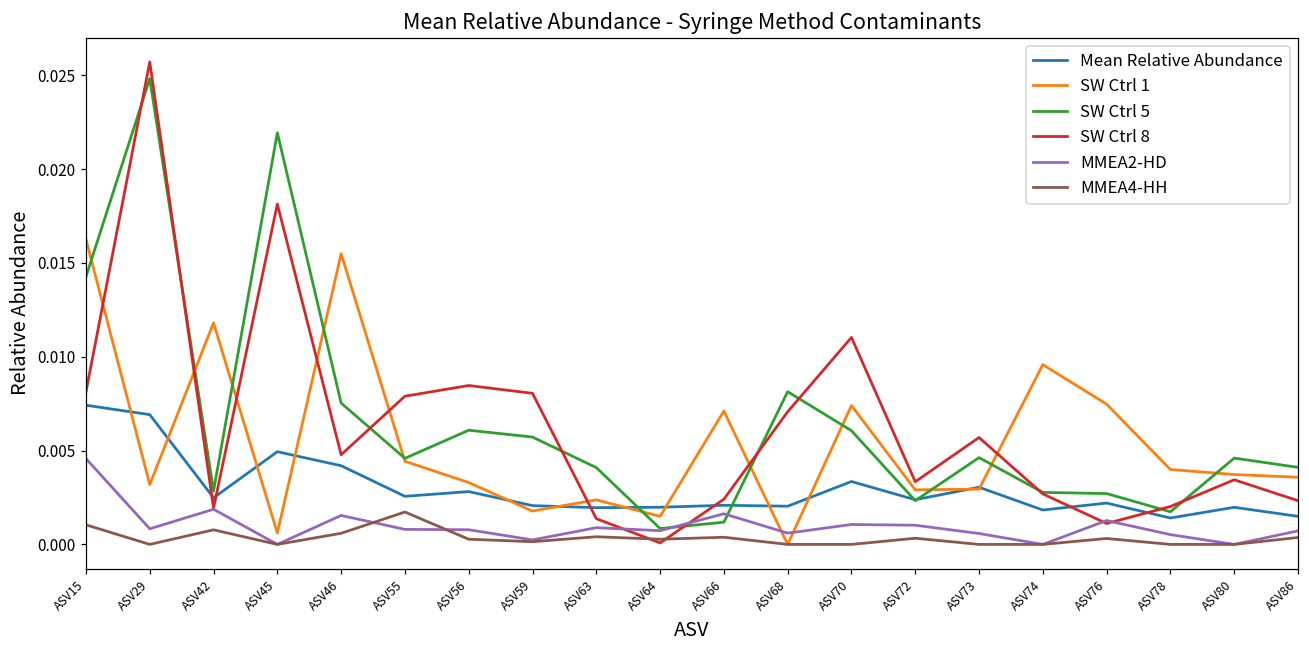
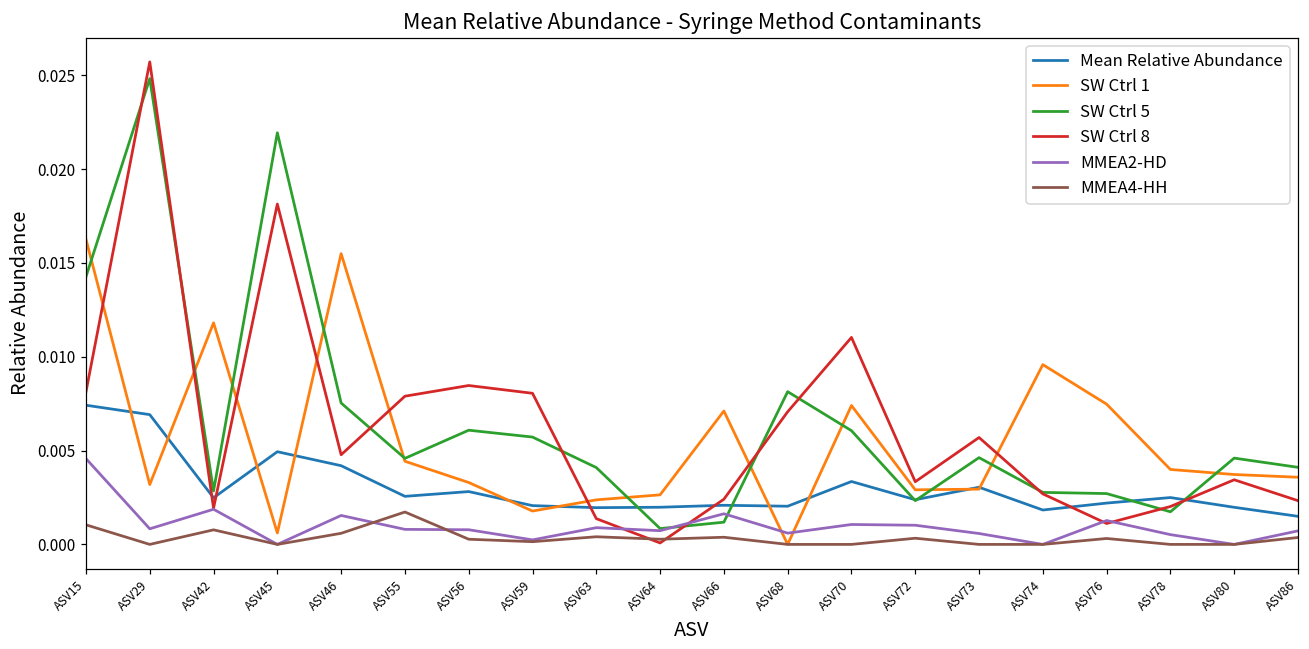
  {
    "Mean Relative Abundance": {
      "ASV15": 0.0074,
      "ASV29": 0.0069,
      "ASV42": 0.0025,
      "ASV45": 0.0049,
      "ASV46": 0.0042,
      "ASV55": 0.0026,
      "ASV56": 0.0028,
      "ASV59": 0.0021,
      "ASV63": 0.0020,
      "ASV64": 0.0020,
      "ASV66": 0.0021,
      "ASV68": 0.0020,
      "ASV70": 0.0034,
      "ASV74": 0.0018,
      "ASV76": 0.0022,
-     "ASV78": 0.0014,
+     "ASV78": 0.0025,
      "ASV80": 0.0020,
      "ASV86": 0.0015
    },
    "SW Ctrl 1": {
      "ASV15": 0.0163,
      "ASV29": 0.0032,
      "ASV42": 0.0118,
      "ASV45": 0.0006,
      "ASV46": 0.0155,
      "ASV55": 0.0044,
      "ASV56": 0.0033,
      "ASV59": 0.0018,
      "ASV63": 0.0024,
-     "ASV64": 0.0015,
+     "ASV64": 0.0026,
      "ASV66": 0.0071,
      "ASV70": 0.0074,
      "ASV72": 0.0029,
      "ASV74": 0.0096,
      "ASV76": 0.0075,
      "ASV78": 0.0040,
      "ASV80": 0.0037,
      "ASV86": 0.0036
    },
    "SW Ctrl 5": {
      "ASV15": 0.0143,
      "ASV29": 0.0248,
      "ASV42": 0.0028,
      "ASV45": 0.0219,
      "ASV46": 0.0075,
      "ASV55": 0.0046,
      "ASV56": 0.0061,
      "ASV59": 0.0057,
      "ASV63": 0.0041,
      "ASV66": 0.0012,
      "ASV68": 0.0081,
      "ASV70": 0.0061,
      "ASV73": 0.0046,
      "ASV76": 0.0027,
      "ASV78": 0.0017,
      "ASV80": 0.0046,
      "ASV86": 0.0041
    },
    "SW Ctrl 8": {
      "ASV15": 0.0081,
      "ASV29": 0.0257,
      "ASV45": 0.0181,
      "ASV46": 0.0048,
      "ASV55": 0.0079,
      "ASV56": 0.0085,
      "ASV59": 0.0081,
      "ASV63": 0.0014,
      "ASV64": 0.0001,
      "ASV66": 0.0024,
      "ASV68": 0.0071,
      "ASV70": 0.0110,
      "ASV72": 0.0033,
      "ASV73": 0.0057,
      "ASV76": 0.0011,
      "ASV78": 0.0020,
      "ASV80": 0.0034,
      "ASV86": 0.0023
    },
    "MMEA2-HD": {
      "ASV15": 0.0046,
      "ASV29": 0.0008,
      "ASV46": 0.0015,
      "ASV55": 0.0008,
      "ASV56": 0.0008,
      "ASV63": 0.0009,
      "ASV66": 0.0016,
      "ASV68": 0.0006,
      "ASV70": 0.0011,
      "ASV72": 0.0010,
      "ASV73": 0.0006,
      "ASV76": 0.0013,
      "ASV78": 0.0005,
      "ASV86": 0.0007
    },
    "MMEA4-HH": {
      "ASV15": 0.0010,
      "ASV29": 0.0000,
      "ASV42": 0.0008,
      "ASV46": 0.0006,
      "ASV55": 0.0017,
      "ASV56": 0.0003,
      "ASV63": 0.0004,
      "ASV64": 0.0003,
      "ASV66": 0.0004,
      "ASV70": 0.0000,
      "ASV72": 0.0003,
      "ASV73": 0.0000,
      "ASV76": 0.0003,
      "ASV78": 0.0000,
      "ASV86": 0.0004
    }
  }
